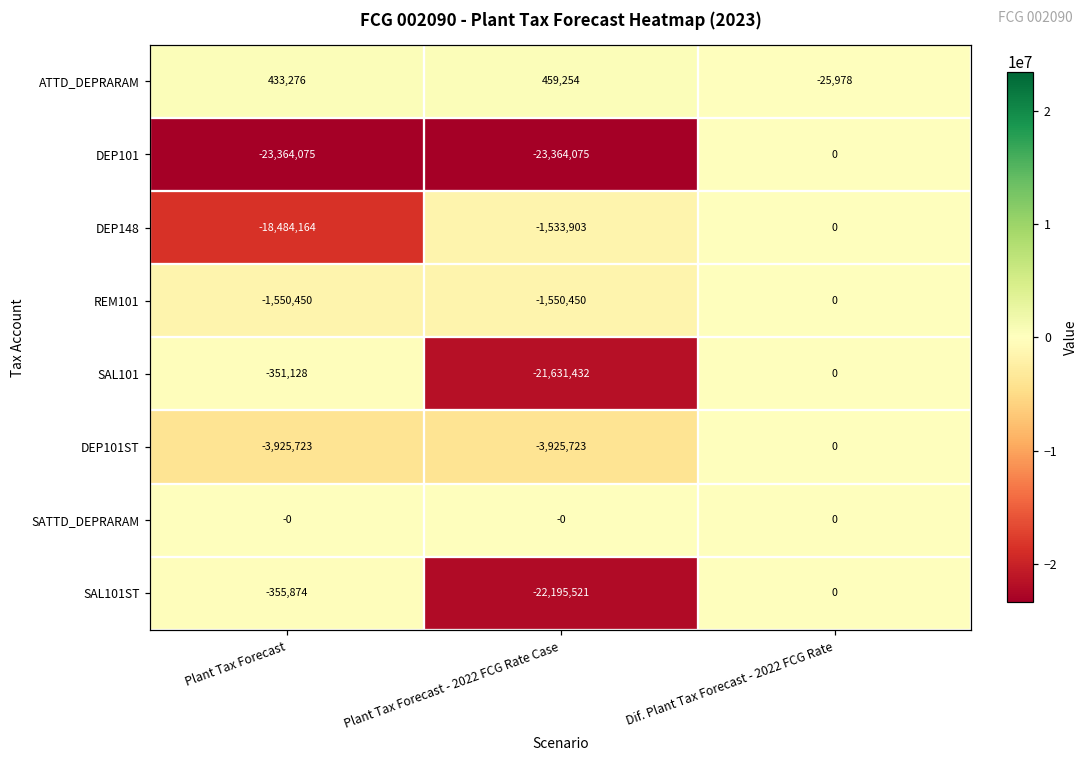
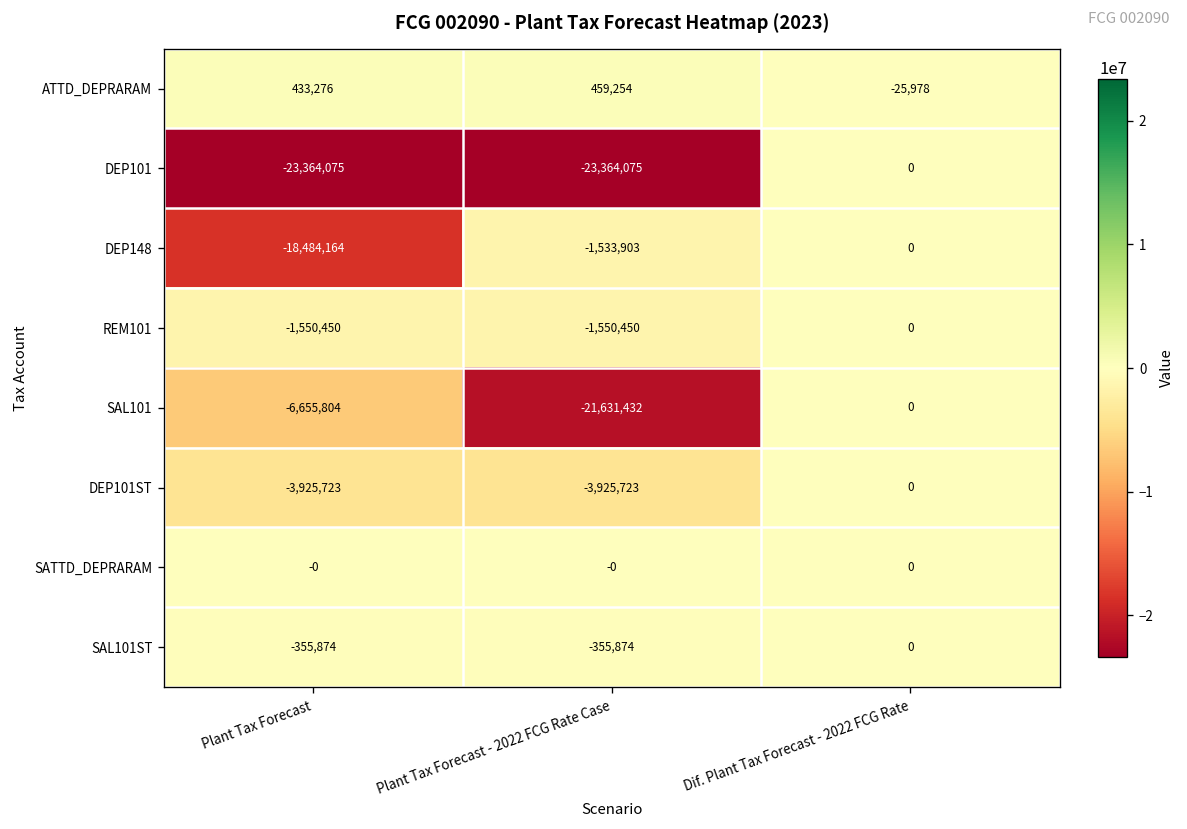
  {
    "ATTD_DEPRARAM": {
      "Plant Tax Forecast": "433,276",
      "Plant Tax Forecast - 2022 FCG Rate Case": "459,254",
      "Dif. Plant Tax Forecast - 2022 FCG Rate": "-25,978"
    },
    "DEP101": {
      "Plant Tax Forecast": "-23,364,075",
      "Plant Tax Forecast - 2022 FCG Rate Case": "-23,364,075",
      "Dif. Plant Tax Forecast - 2022 FCG Rate": "0"
    },
    "DEP148": {
      "Plant Tax Forecast": "-18,484,164",
      "Plant Tax Forecast - 2022 FCG Rate Case": "-1,533,903",
      "Dif. Plant Tax Forecast - 2022 FCG Rate": "0"
    },
    "REM101": {
      "Plant Tax Forecast": "-1,550,450",
      "Plant Tax Forecast - 2022 FCG Rate Case": "-1,550,450",
      "Dif. Plant Tax Forecast - 2022 FCG Rate": "0"
    },
    "SAL101": {
-     "Plant Tax Forecast": "-351,128",
+     "Plant Tax Forecast": "-6,655,804",
      "Plant Tax Forecast - 2022 FCG Rate Case": "-21,631,432",
      "Dif. Plant Tax Forecast - 2022 FCG Rate": "0"
    },
    "DEP101ST": {
      "Plant Tax Forecast": "-3,925,723",
      "Plant Tax Forecast - 2022 FCG Rate Case": "-3,925,723",
      "Dif. Plant Tax Forecast - 2022 FCG Rate": "0"
    },
    "SATTD_DEPRARAM": {
      "Plant Tax Forecast": "-0",
      "Plant Tax Forecast - 2022 FCG Rate Case": "-0",
      "Dif. Plant Tax Forecast - 2022 FCG Rate": "0"
    },
    "SAL101ST": {
      "Plant Tax Forecast": "-355,874",
-     "Plant Tax Forecast - 2022 FCG Rate Case": "-22,195,521",
+     "Plant Tax Forecast - 2022 FCG Rate Case": "-355,874",
      "Dif. Plant Tax Forecast - 2022 FCG Rate": "0"
    }
  }
